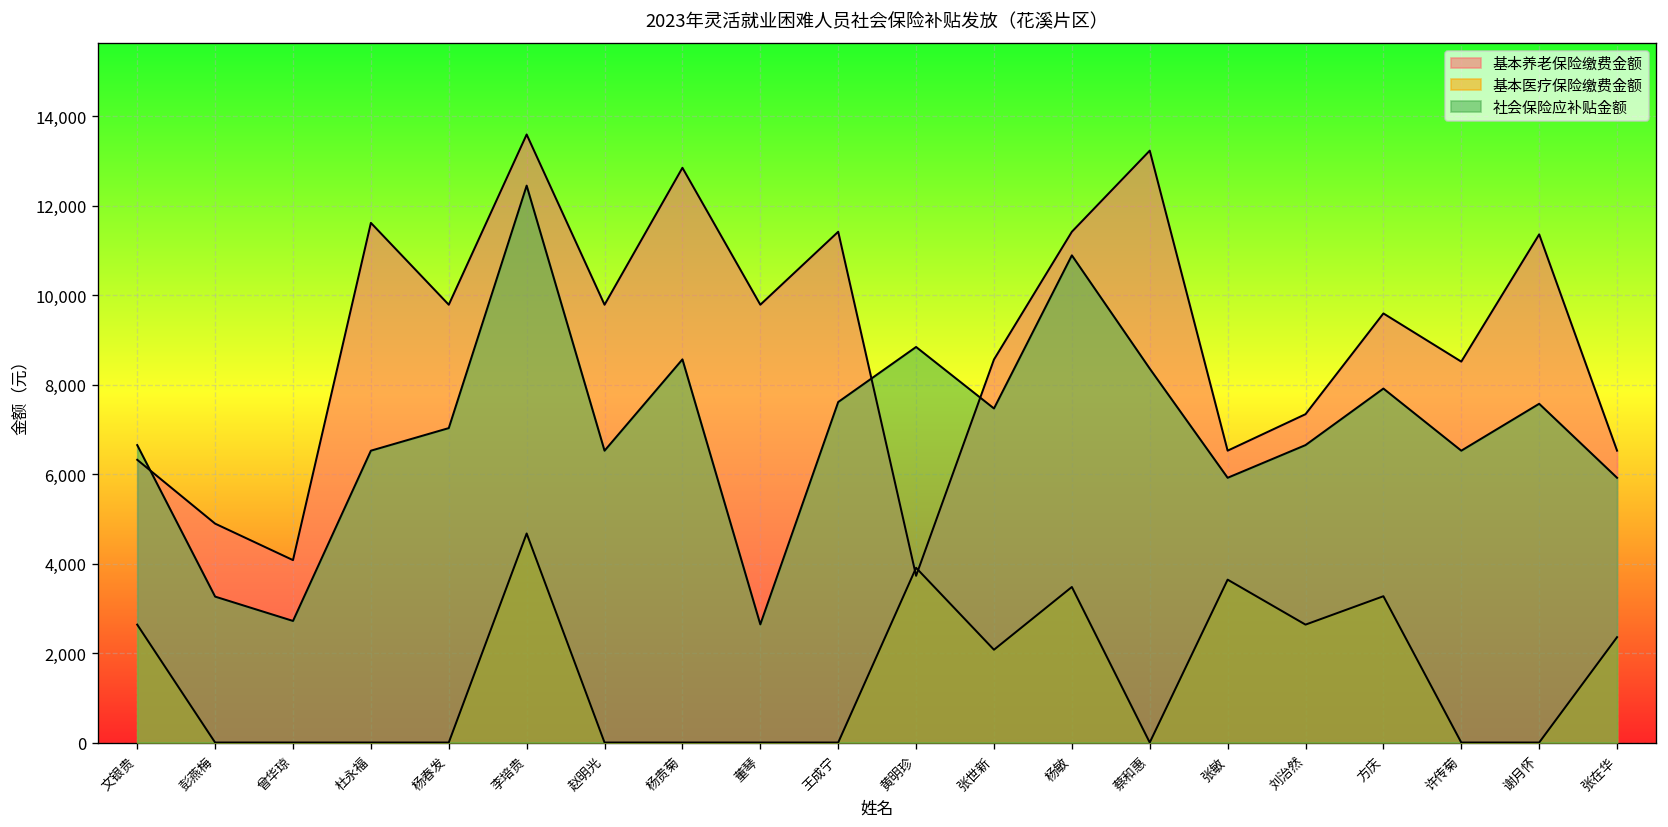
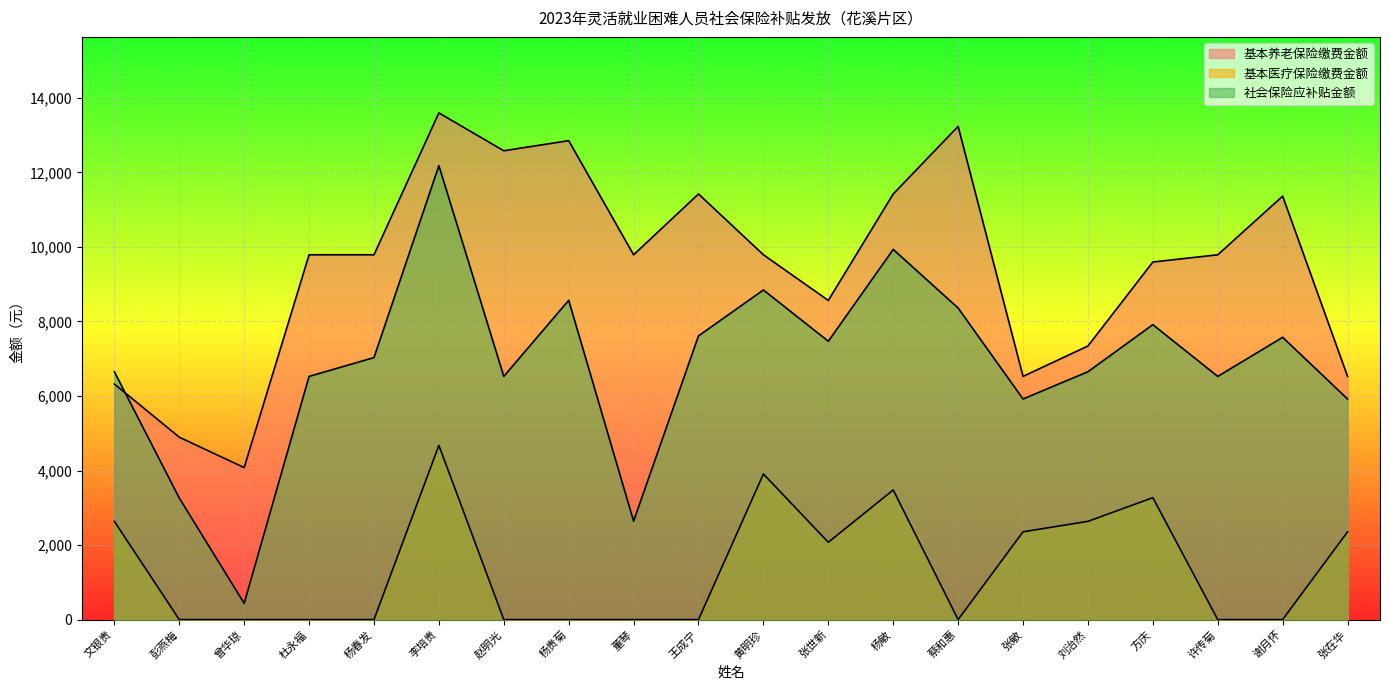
  {
    "基本养老保险缴费金额": {
      "文银贵": "6,300",
      "彭燕梅": "4,900",
      "曾华琼": "4,100",
-     "杜永福": "11,600",
+     "杜永福": "9,800",
      "杨春发": "9,800",
      "李培贵": "13,600",
-     "赵明光": "9,800",
+     "赵明光": "12,600",
      "杨贵菊": "12,900",
      "董琴": "9,800",
      "王成宁": "11,400",
-     "黄明珍": "3,700",
+     "黄明珍": "9,800",
      "张世新": "8,600",
      "杨敏": "11,400",
      "蔡和惠": "13,200",
      "张敏": "6,500",
      "刘治然": "7,300",
      "方庆": "9,600",
-     "许传菊": "8,500",
+     "许传菊": "9,800",
      "谢月怀": "11,400",
      "张在华": "6,500"
    },
    "基本医疗保险缴费金额": {
      "文银贵": "2,600",
      "彭燕梅": "0",
      "曾华琼": "0",
      "杜永福": "0",
      "杨春发": "0",
      "李培贵": "4,700",
      "赵明光": "0",
      "杨贵菊": "0",
      "董琴": "0",
      "王成宁": "0",
      "黄明珍": "3,900",
      "张世新": "2,100",
      "杨敏": "3,500",
      "蔡和惠": "0",
-     "张敏": "3,600",
+     "张敏": "2,400",
      "刘治然": "2,600",
      "方庆": "3,300",
      "许传菊": "0",
      "谢月怀": "0",
      "张在华": "2,400"
    },
    "社会保险应补贴金额": {
      "文银贵": "6,700",
      "彭燕梅": "3,300",
-     "曾华琼": "2,700",
+     "曾华琼": "400",
      "杜永福": "6,500",
      "杨春发": "7,000",
-     "李培贵": "12,500",
+     "李培贵": "12,200",
      "赵明光": "6,500",
      "杨贵菊": "8,600",
      "董琴": "2,600",
      "王成宁": "7,600",
      "黄明珍": "8,800",
      "张世新": "7,500",
-     "杨敏": "10,900",
+     "杨敏": "9,900",
      "蔡和惠": "8,400",
      "张敏": "5,900",
      "刘治然": "6,700",
      "方庆": "7,900",
      "许传菊": "6,500",
      "谢月怀": "7,600",
      "张在华": "5,900"
    }
  }
